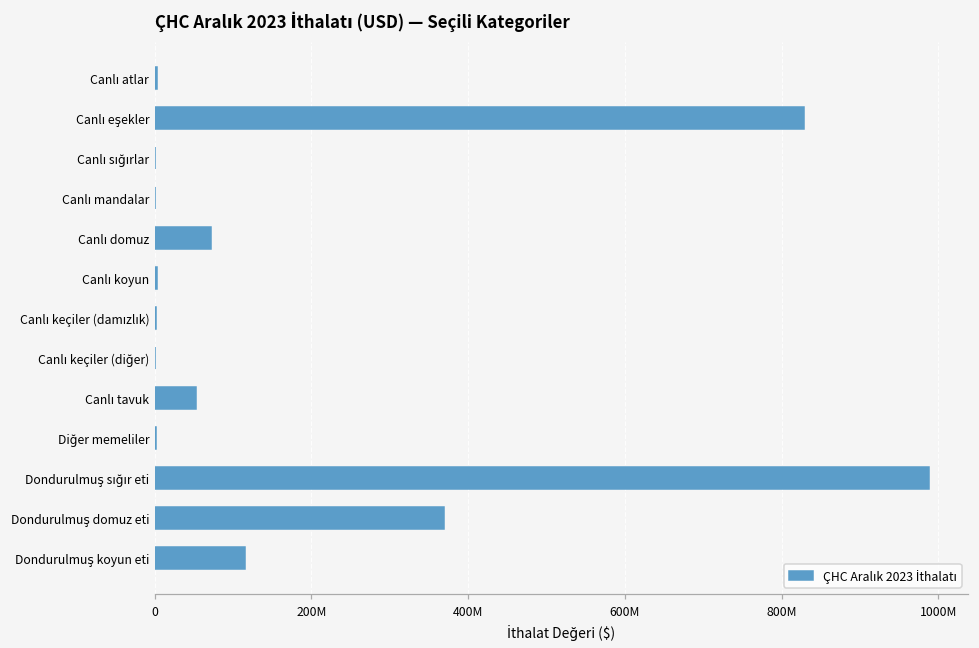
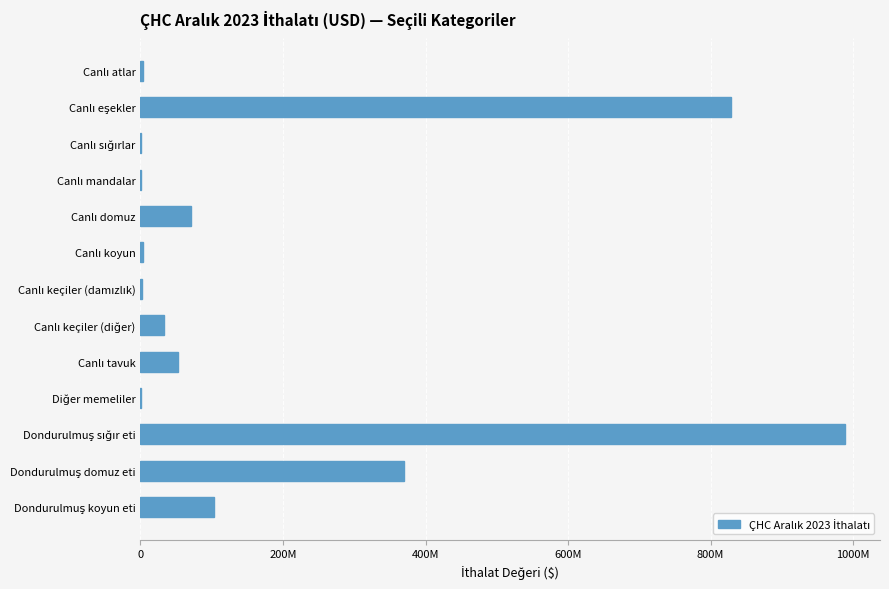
  {
    "Canlı eşekler": 830000000,
    "Canlı domuz": 70000000,
-   "Canlı keçiler (diğer)": 0,
+   "Canlı keçiler (diğer)": 30000000,
    "Canlı tavuk": 50000000,
    "Dondurulmuş sığır eti": 990000000,
    "Dondurulmuş domuz eti": 370000000,
-   "Dondurulmuş koyun eti": 120000000
+   "Dondurulmuş koyun eti": 100000000
  }
